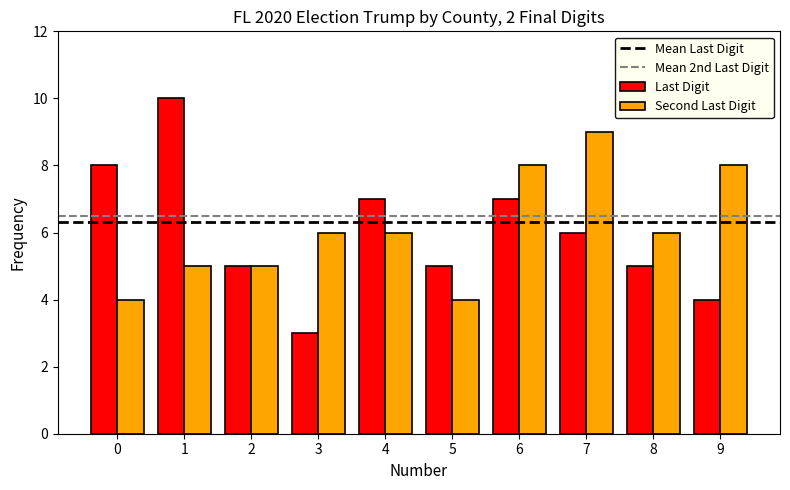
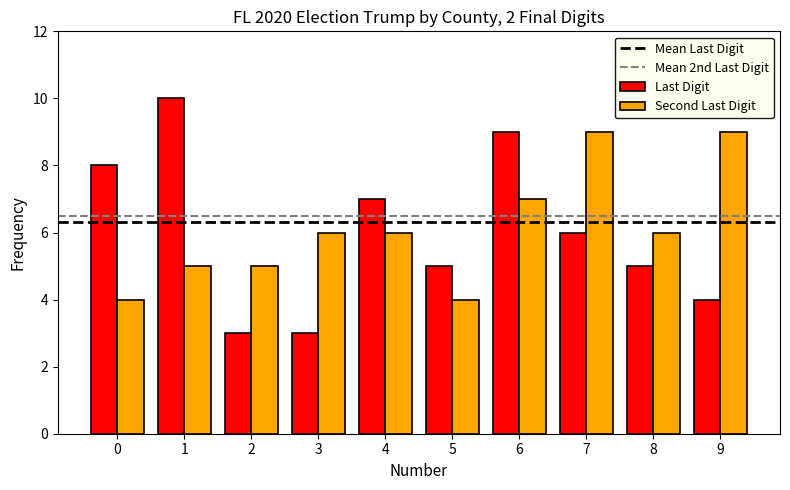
  {
    "Last Digit": {
      "0": 8,
      "1": 10,
-     "2": 5,
+     "2": 3,
      "3": 3,
      "4": 7,
      "5": 5,
-     "6": 7,
+     "6": 9,
      "7": 6,
      "8": 5,
      "9": 4
    },
    "Second Last Digit": {
      "0": 4,
      "1": 5,
      "2": 5,
      "3": 6,
      "4": 6,
      "5": 4,
-     "6": 8,
+     "6": 7,
      "7": 9,
      "8": 6,
-     "9": 8
+     "9": 9
    }
  }
